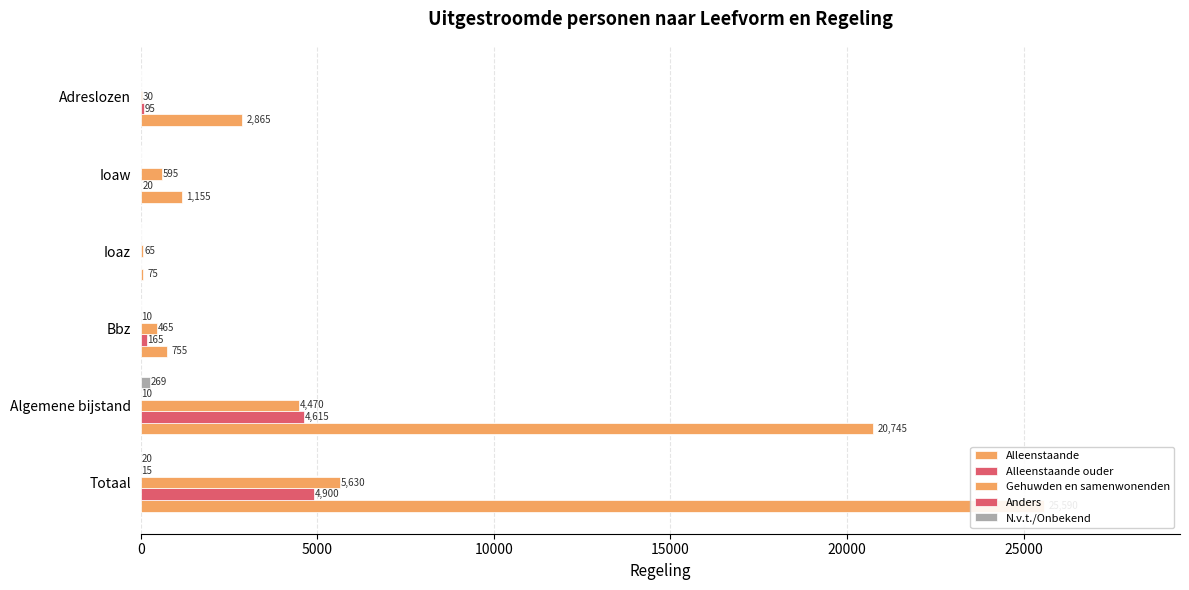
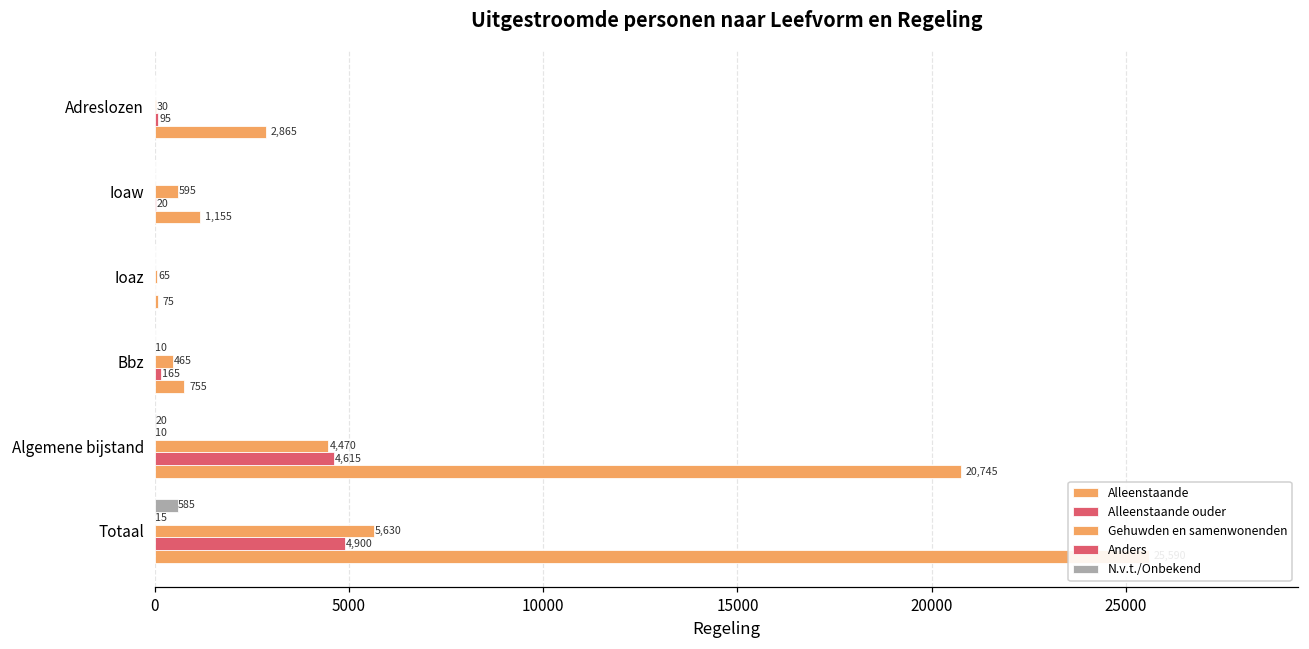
  {
    "N.v.t./Onbekend": {
-     "Algemene bijstand": 269,
-     "Totaal": 20
+     "Algemene bijstand": 20,
+     "Totaal": 585
    }
  }
